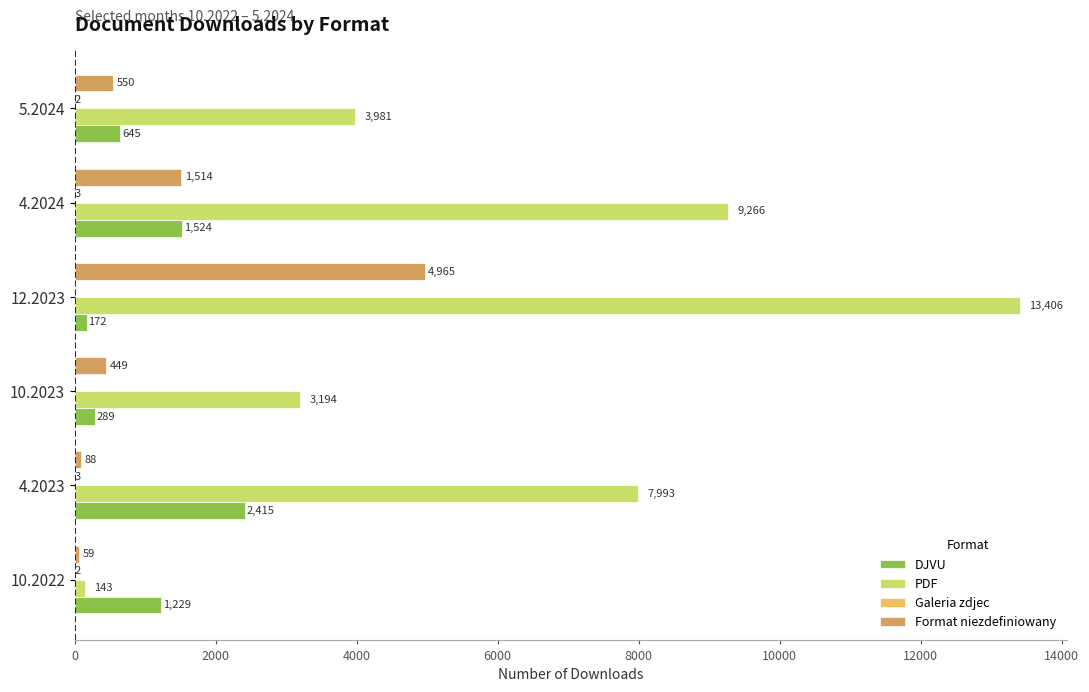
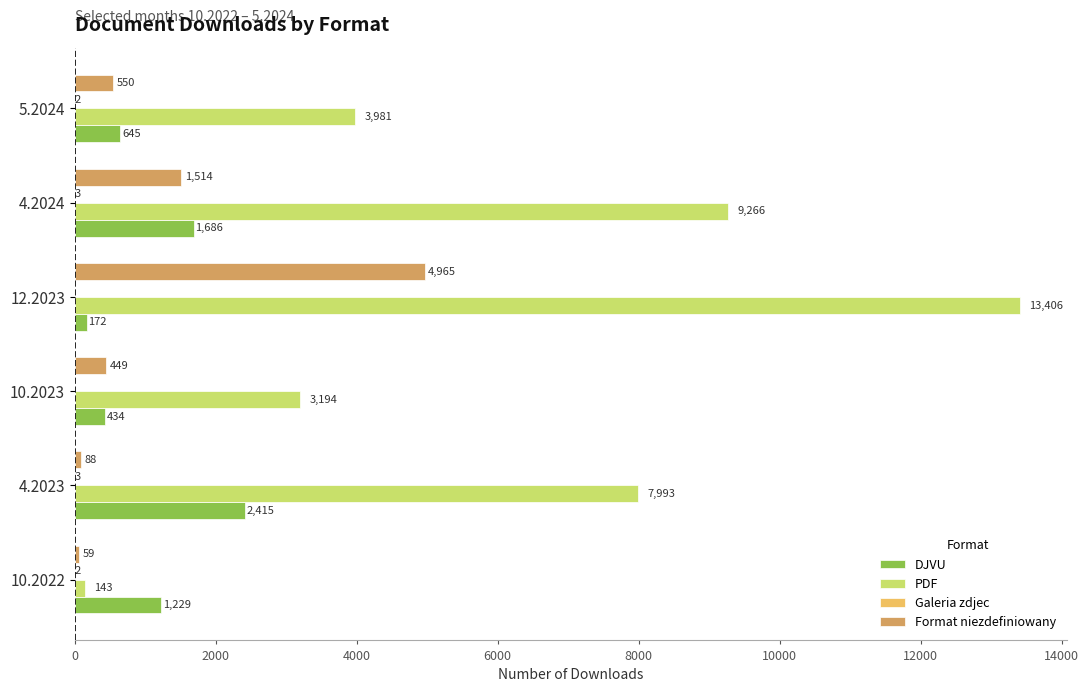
  {
    "DJVU": {
      "5.2024": "645",
-     "4.2024": "1,524",
+     "4.2024": "1,686",
      "12.2023": "172",
-     "10.2023": "289",
+     "10.2023": "434",
      "4.2023": "2,415",
      "10.2022": "1,229"
    }
  }
